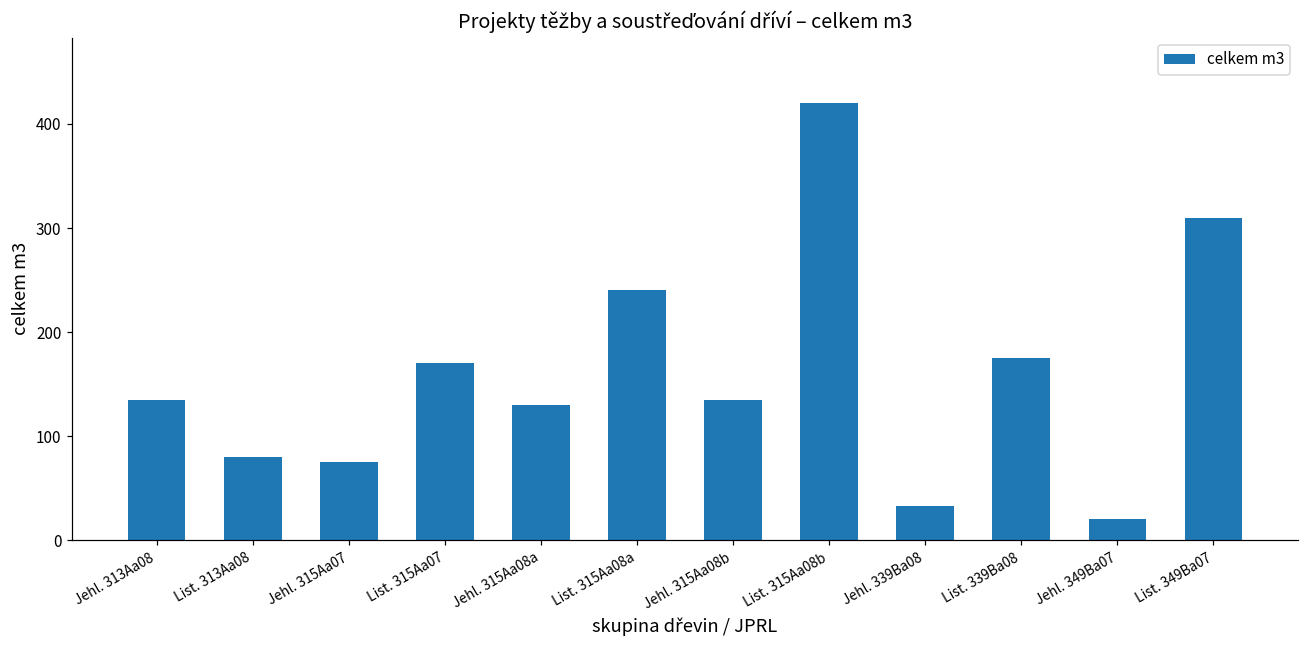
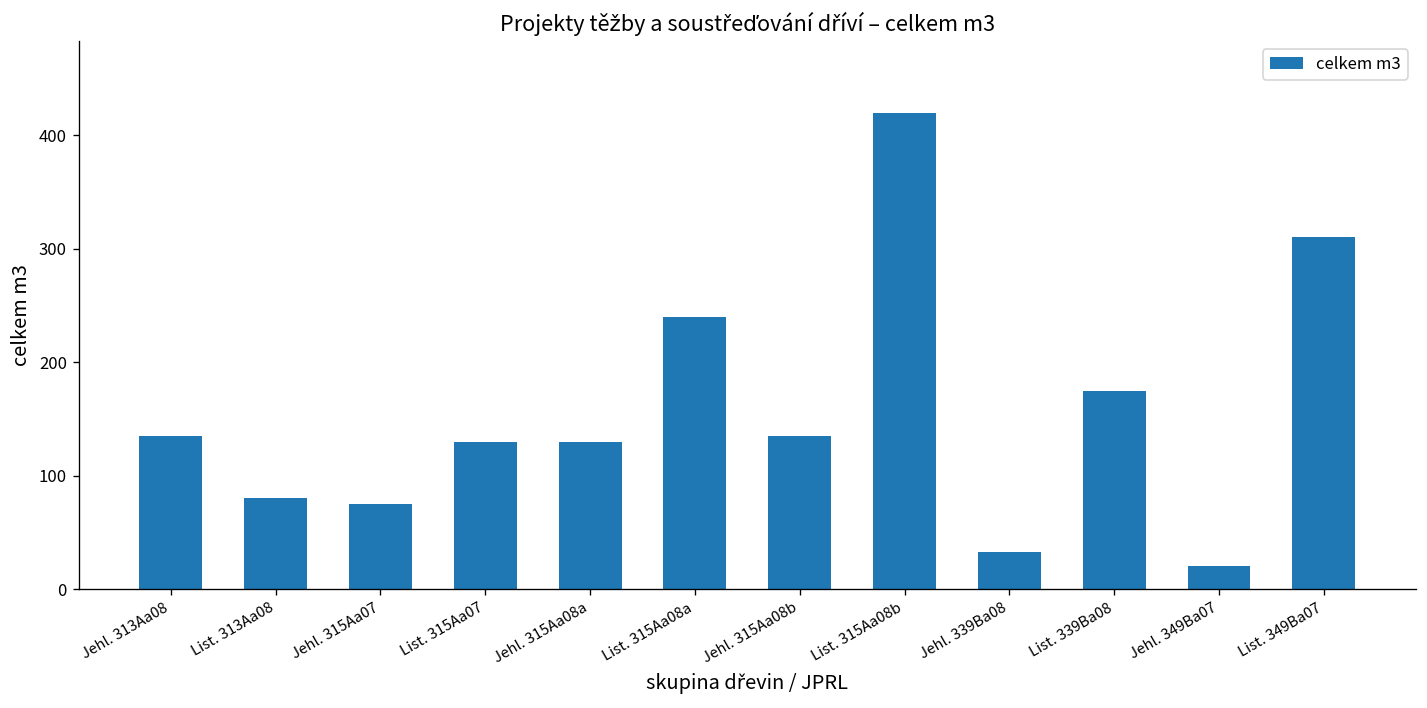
  {
    "Jehl. 313Aa08": 140,
    "List. 313Aa08": 80,
    "Jehl. 315Aa07": 80,
-   "List. 315Aa07": 170,
+   "List. 315Aa07": 130,
    "Jehl. 315Aa08a": 130,
    "List. 315Aa08a": 240,
    "Jehl. 315Aa08b": 140,
    "List. 315Aa08b": 420,
    "Jehl. 339Ba08": 30,
    "List. 339Ba08": 180,
    "Jehl. 349Ba07": 20,
    "List. 349Ba07": 310
  }
